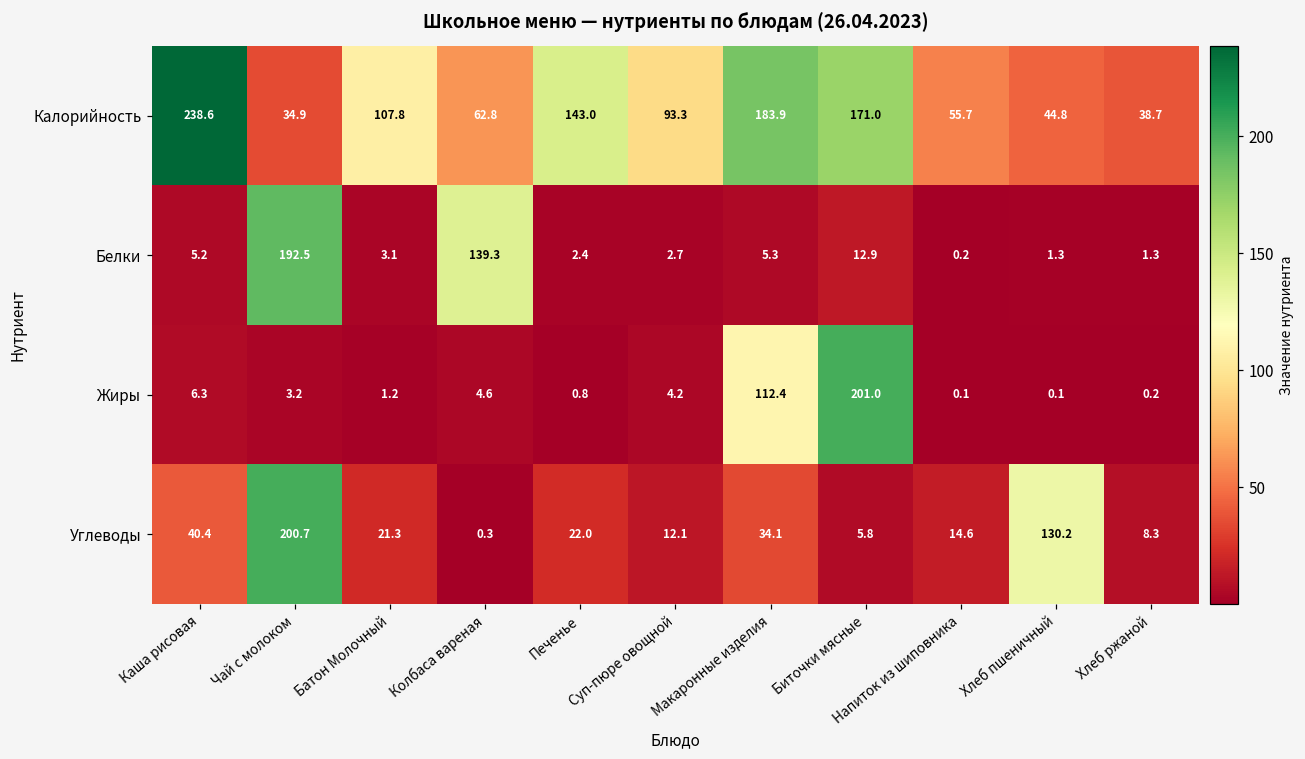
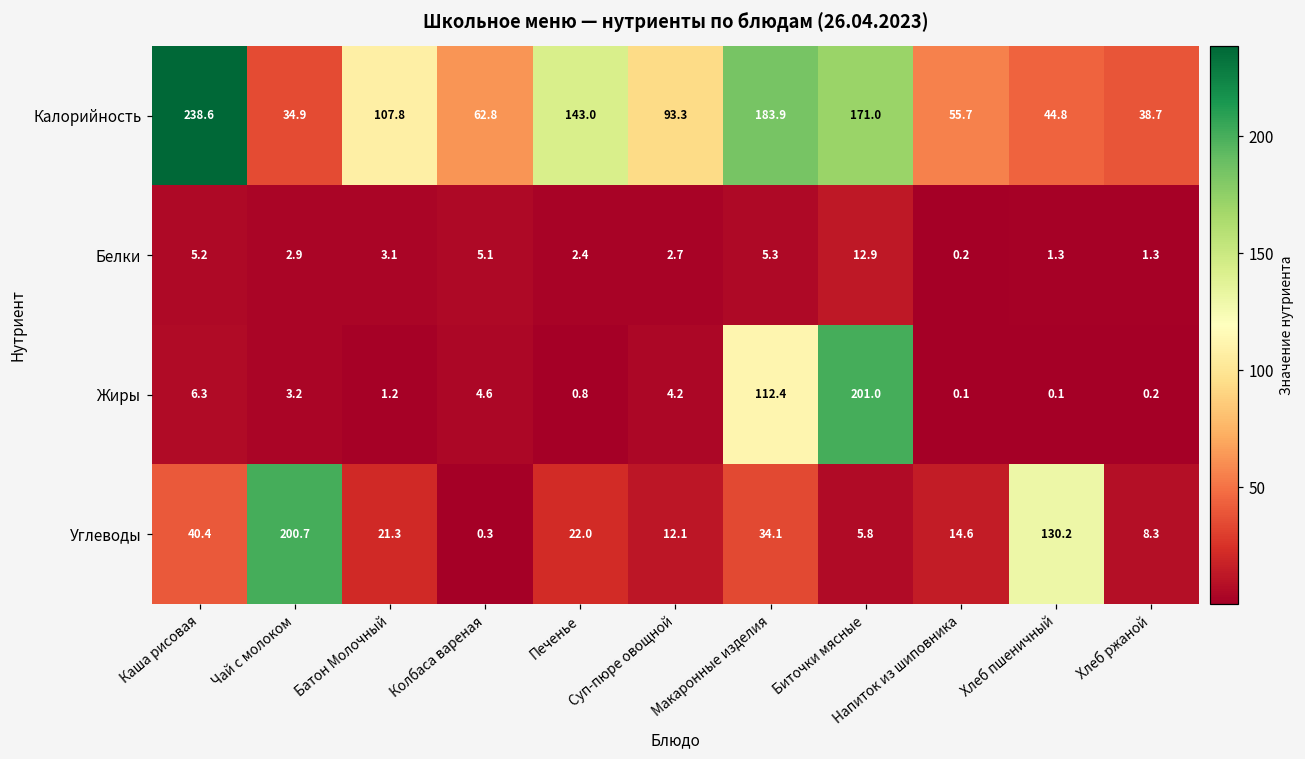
  {
    "Калорийность": {
      "Каша рисовая": 238.6,
      "Чай с молоком": 34.9,
      "Батон Молочный": 107.8,
      "Колбаса вареная": 62.8,
      "Печенье": 143.0,
      "Суп-пюре овощной": 93.3,
      "Макаронные изделия": 183.9,
      "Биточки мясные": 171.0,
      "Напиток из шиповника": 55.7,
      "Хлеб пшеничный": 44.8,
      "Хлеб ржаной": 38.7
    },
    "Белки": {
      "Каша рисовая": 5.2,
-     "Чай с молоком": 192.5,
+     "Чай с молоком": 2.9,
      "Батон Молочный": 3.1,
-     "Колбаса вареная": 139.3,
+     "Колбаса вареная": 5.1,
      "Печенье": 2.4,
      "Суп-пюре овощной": 2.7,
      "Макаронные изделия": 5.3,
      "Биточки мясные": 12.9,
      "Напиток из шиповника": 0.2,
      "Хлеб пшеничный": 1.3,
      "Хлеб ржаной": 1.3
    },
    "Жиры": {
      "Каша рисовая": 6.3,
      "Чай с молоком": 3.2,
      "Батон Молочный": 1.2,
      "Колбаса вареная": 4.6,
      "Печенье": 0.8,
      "Суп-пюре овощной": 4.2,
      "Макаронные изделия": 112.4,
      "Биточки мясные": 201.0,
      "Напиток из шиповника": 0.1,
      "Хлеб пшеничный": 0.1,
      "Хлеб ржаной": 0.2
    },
    "Углеводы": {
      "Каша рисовая": 40.4,
      "Чай с молоком": 200.7,
      "Батон Молочный": 21.3,
      "Колбаса вареная": 0.3,
      "Печенье": 22.0,
      "Суп-пюре овощной": 12.1,
      "Макаронные изделия": 34.1,
      "Биточки мясные": 5.8,
      "Напиток из шиповника": 14.6,
      "Хлеб пшеничный": 130.2,
      "Хлеб ржаной": 8.3
    }
  }
